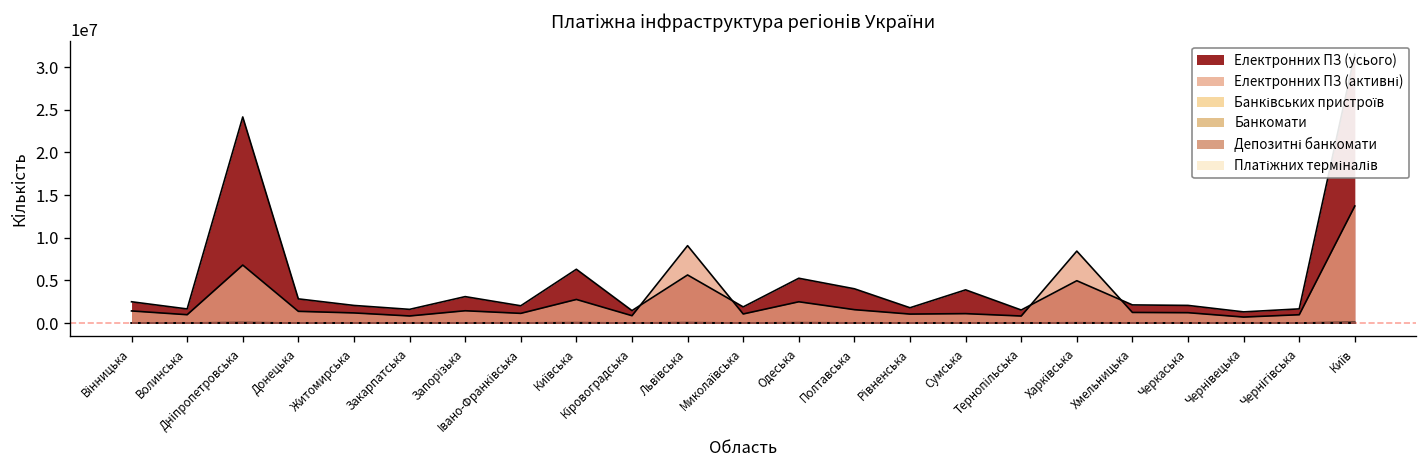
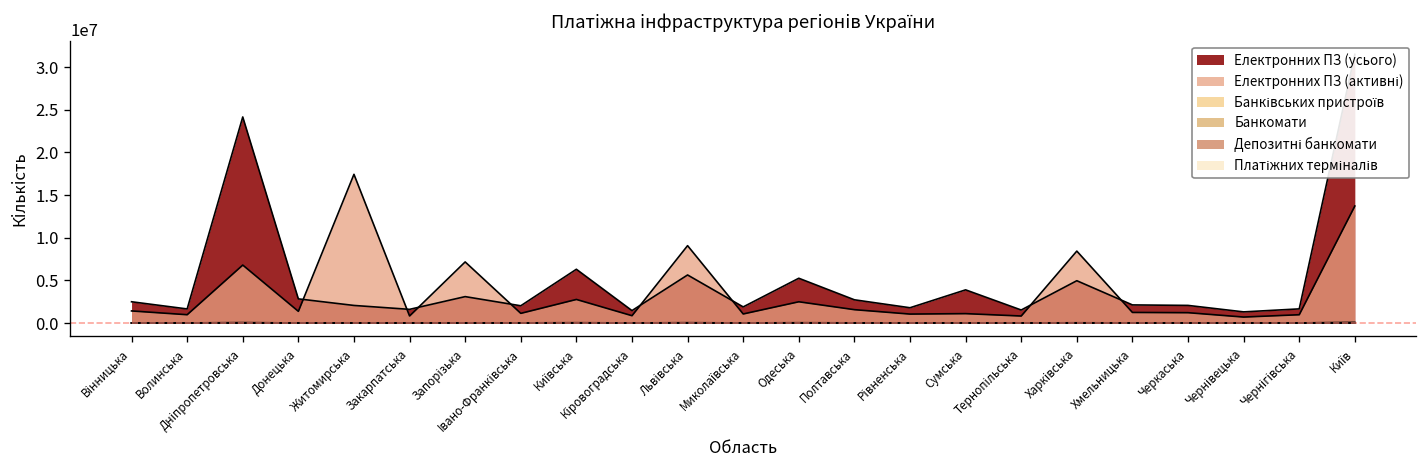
  {
    "Електронних ПЗ (усього)": {
      "Вінницька": 2000000,
      "Волинська": 2000000,
      "Дніпропетровська": 24000000,
      "Донецька": 3000000,
      "Житомирська": 2000000,
      "Закарпатська": 2000000,
      "Запорізька": 3000000,
      "Івано-Франківська": 2000000,
      "Київська": 6000000,
      "Кіровоградська": 1000000,
      "Львівська": 6000000,
      "Миколаївська": 2000000,
      "Одеська": 5000000,
-     "Полтавська": 4000000,
+     "Полтавська": 3000000,
      "Рівненська": 2000000,
      "Сумська": 4000000,
      "Тернопільська": 2000000,
      "Харківська": 5000000,
      "Хмельницька": 2000000,
      "Черкаська": 2000000,
      "Чернівецька": 1000000,
      "Чернігівська": 2000000
    },
    "Електронних ПЗ (активні)": {
      "Вінницька": 1000000,
      "Волинська": 1000000,
      "Дніпропетровська": 7000000,
      "Донецька": 1000000,
-     "Житомирська": 1000000,
+     "Житомирська": 17000000,
      "Закарпатська": 1000000,
-     "Запорізька": 1000000,
+     "Запорізька": 7000000,
      "Івано-Франківська": 1000000,
      "Київська": 3000000,
      "Кіровоградська": 1000000,
      "Львівська": 9000000,
      "Миколаївська": 1000000,
      "Одеська": 2000000,
      "Полтавська": 2000000,
      "Рівненська": 1000000,
      "Сумська": 1000000,
      "Тернопільська": 1000000,
      "Харківська": 8000000,
      "Хмельницька": 1000000,
      "Черкаська": 1000000,
      "Чернівецька": 1000000,
      "Чернігівська": 1000000,
      "Київ": 14000000
    },
    "Платіжних терміналів": {
      "Вінницька": 0,
      "Волинська": 0,
      "Дніпропетровська": 0,
      "Донецька": 0,
      "Житомирська": 0,
      "Закарпатська": 0,
      "Запорізька": 0,
      "Івано-Франківська": 0,
      "Київська": 0,
      "Кіровоградська": 0,
      "Львівська": 0,
      "Миколаївська": 0,
      "Одеська": 0,
      "Полтавська": 0,
      "Рівненська": 0,
      "Сумська": 0,
      "Тернопільська": 0,
      "Харківська": 0,
      "Хмельницька": 0,
      "Черкаська": 0,
      "Чернівецька": 0,
      "Чернігівська": 0,
      "Київ": 0
    }
  }
